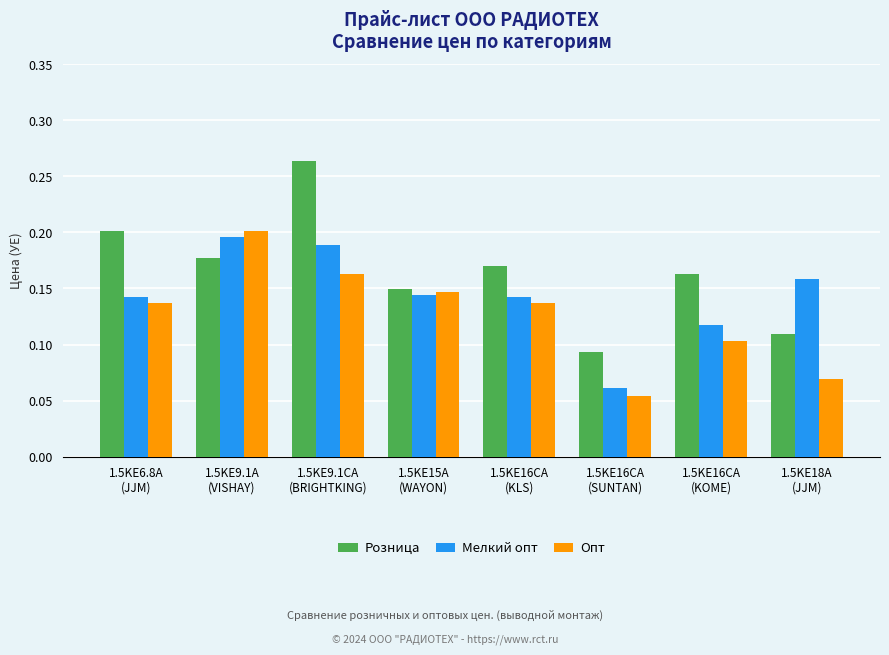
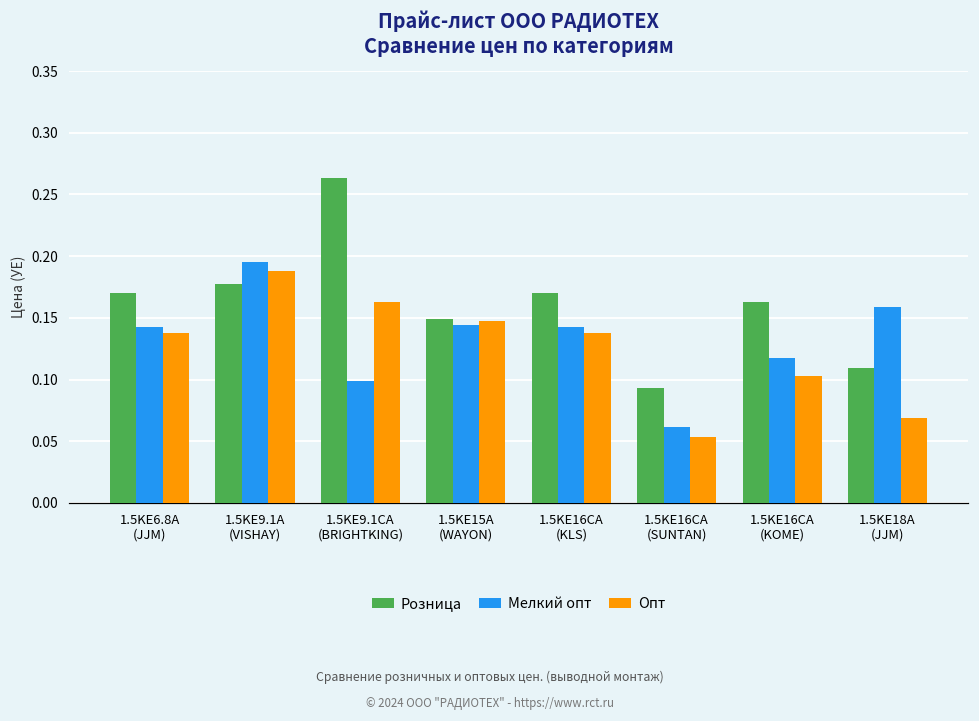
  {
    "Розница": {
-     "1.5KE6.8A (JJM)": 0.201,
+     "1.5KE6.8A (JJM)": 0.170,
      "1.5KE9.1A (VISHAY)": 0.178,
      "1.5KE9.1CA (BRIGHTKING)": 0.264,
      "1.5KE15A (WAYON)": 0.149,
      "1.5KE16CA (KLS)": 0.170,
      "1.5KE16CA (SUNTAN)": 0.093,
      "1.5KE16CA (KOME)": 0.163,
      "1.5KE18A (JJM)": 0.110
    },
    "Мелкий опт": {
      "1.5KE6.8A (JJM)": 0.143,
      "1.5KE9.1A (VISHAY)": 0.196,
-     "1.5KE9.1CA (BRIGHTKING)": 0.188,
+     "1.5KE9.1CA (BRIGHTKING)": 0.099,
      "1.5KE15A (WAYON)": 0.144,
      "1.5KE16CA (KLS)": 0.143,
      "1.5KE16CA (SUNTAN)": 0.062,
      "1.5KE16CA (KOME)": 0.118,
      "1.5KE18A (JJM)": 0.159
    },
    "Опт": {
      "1.5KE6.8A (JJM)": 0.137,
-     "1.5KE9.1A (VISHAY)": 0.201,
+     "1.5KE9.1A (VISHAY)": 0.188,
      "1.5KE9.1CA (BRIGHTKING)": 0.163,
      "1.5KE15A (WAYON)": 0.147,
      "1.5KE16CA (KLS)": 0.137,
      "1.5KE16CA (SUNTAN)": 0.054,
      "1.5KE16CA (KOME)": 0.103,
      "1.5KE18A (JJM)": 0.069
    }
  }
